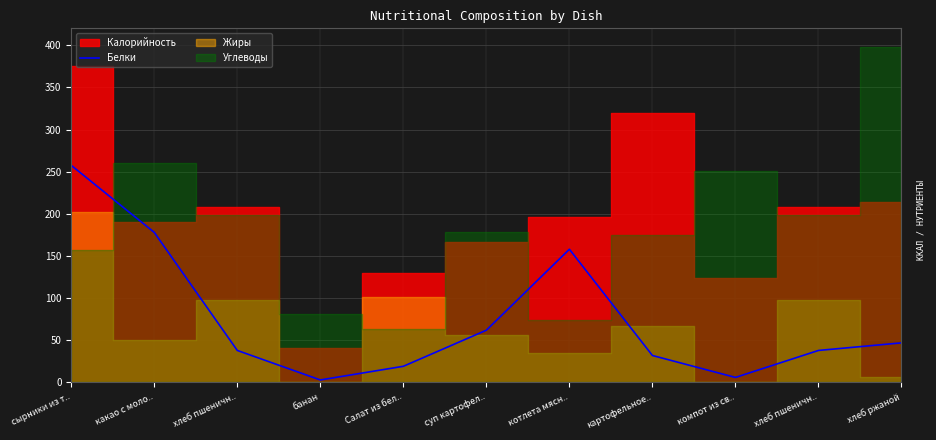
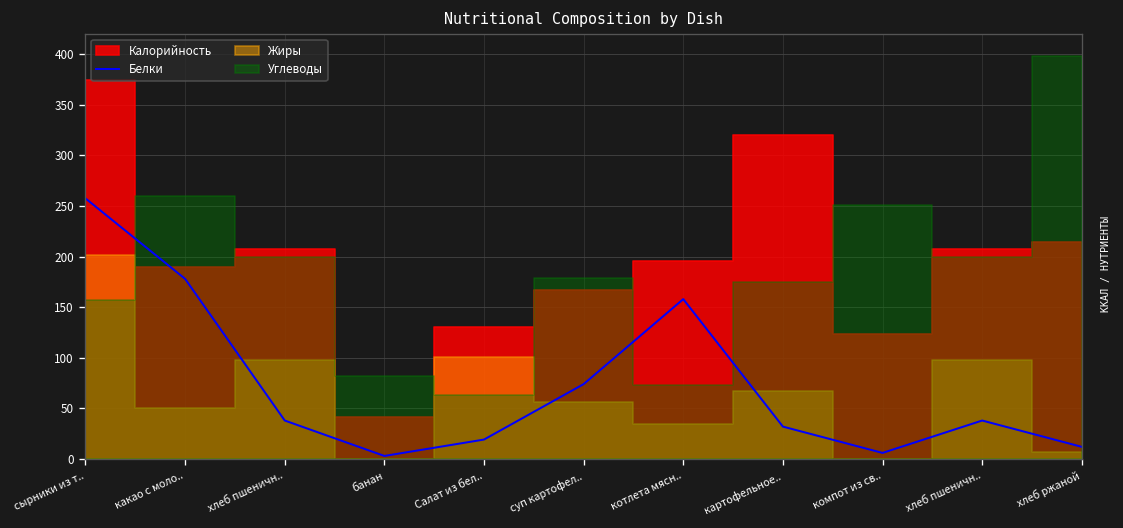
  {
    "Белки": {
      "сырники из т..": 260,
      "какао с моло..": 180,
      "банан": 0,
      "Салат из бел..": 20,
-     "суп картофел..": 60,
+     "суп картофел..": 70,
      "котлета мясн..": 160,
      "картофельное..": 30,
      "компот из св..": 10,
-     "хлеб ржаной": 50
+     "хлеб ржаной": 10
    }
  }
